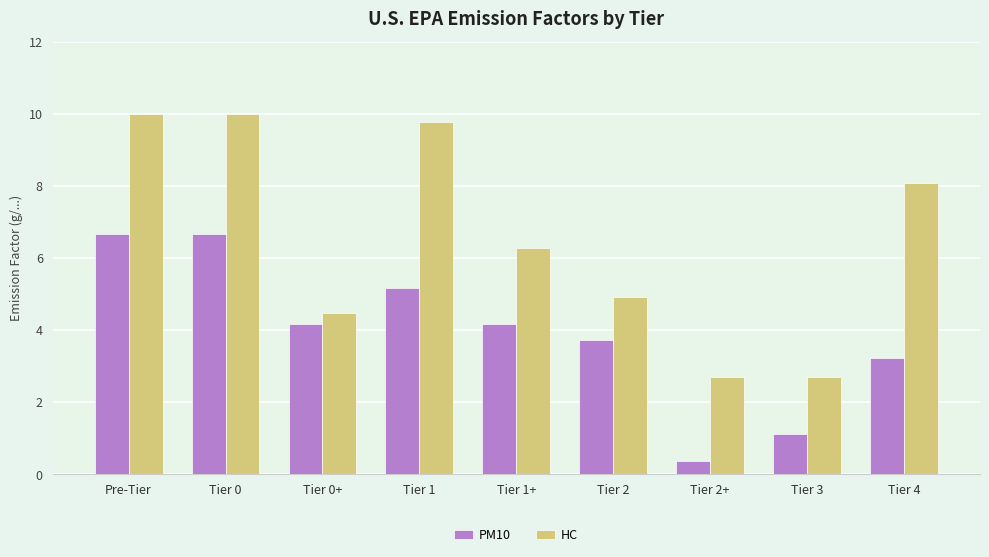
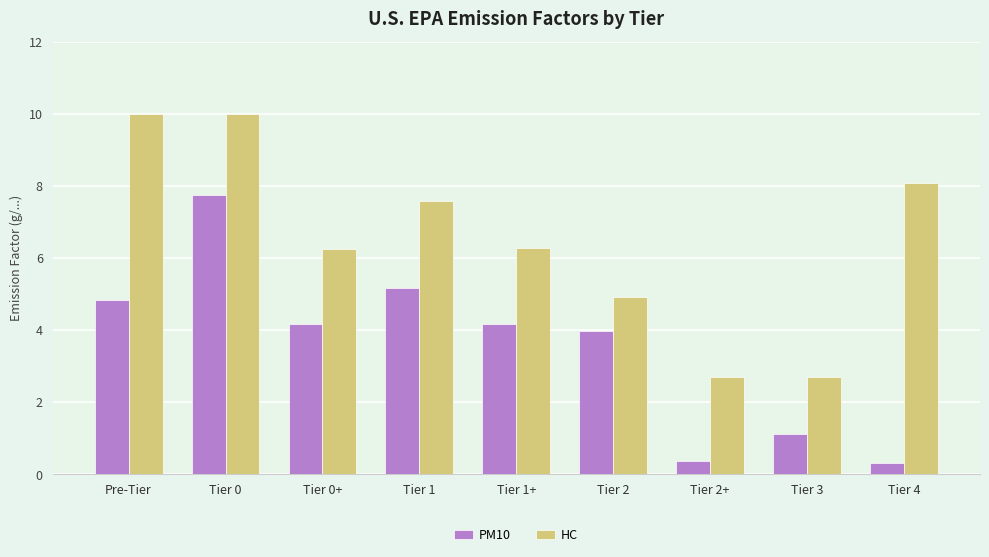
  {
    "PM10": {
-     "Pre-Tier": 6.7,
-     "Tier 0": 6.7,
+     "Pre-Tier": 4.8,
+     "Tier 0": 7.8,
      "Tier 0+": 4.2,
      "Tier 1": 5.2,
      "Tier 1+": 4.2,
-     "Tier 2": 3.7,
+     "Tier 2": 4.0,
      "Tier 2+": 0.4,
      "Tier 3": 1.1,
-     "Tier 4": 3.2
+     "Tier 4": 0.3
    },
    "HC": {
      "Pre-Tier": 10.0,
      "Tier 0": 10.0,
-     "Tier 0+": 4.5,
-     "Tier 1": 9.8,
+     "Tier 0+": 6.2,
+     "Tier 1": 7.6,
      "Tier 1+": 6.3,
      "Tier 2": 4.9,
      "Tier 2+": 2.7,
      "Tier 3": 2.7,
      "Tier 4": 8.1
    }
  }
